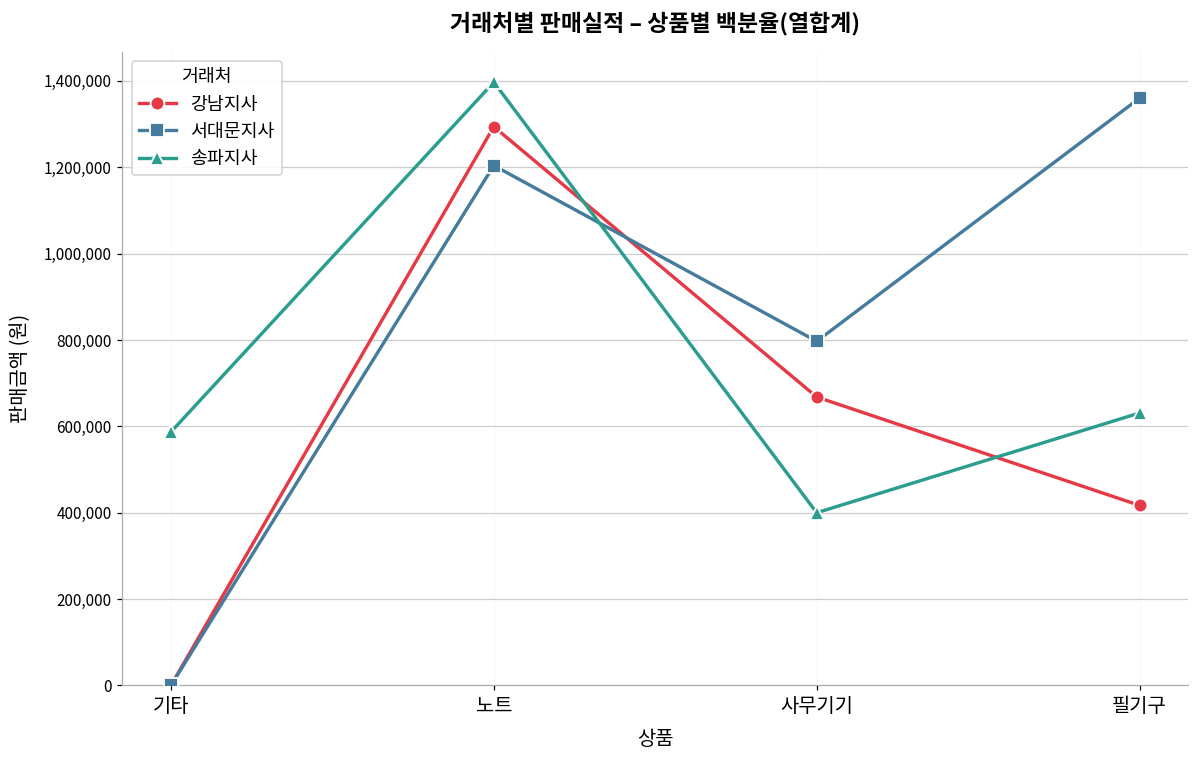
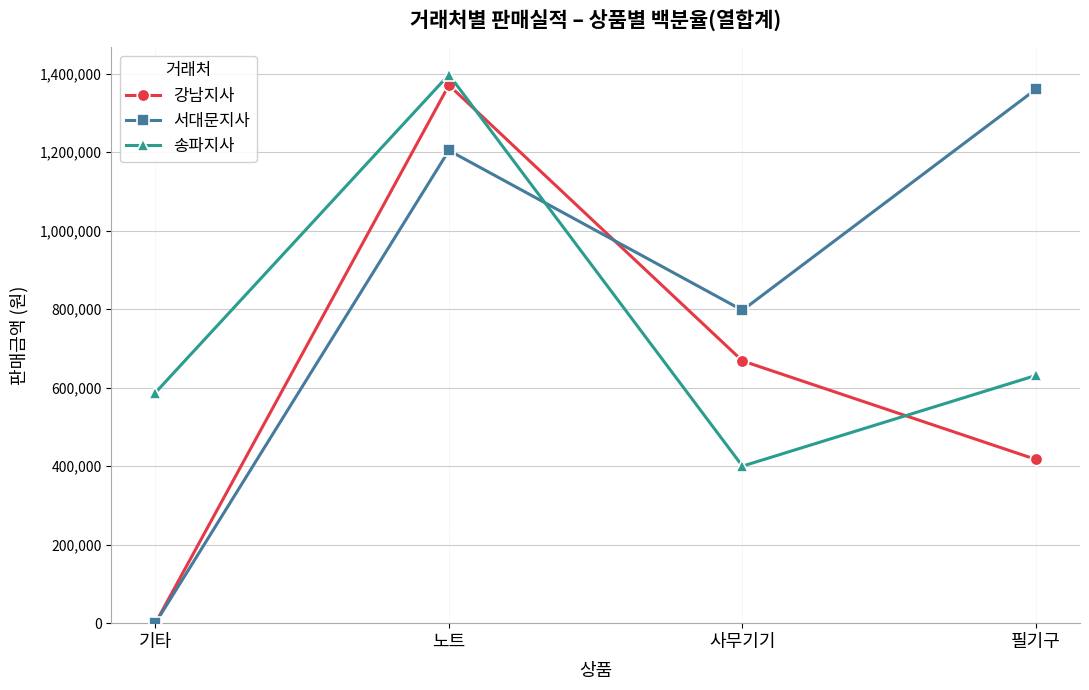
  {
    "강남지사": {
-     "노트": "1,290,000",
+     "노트": "1,370,000",
      "사무기기": "670,000",
      "필기구": "420,000"
    }
  }
